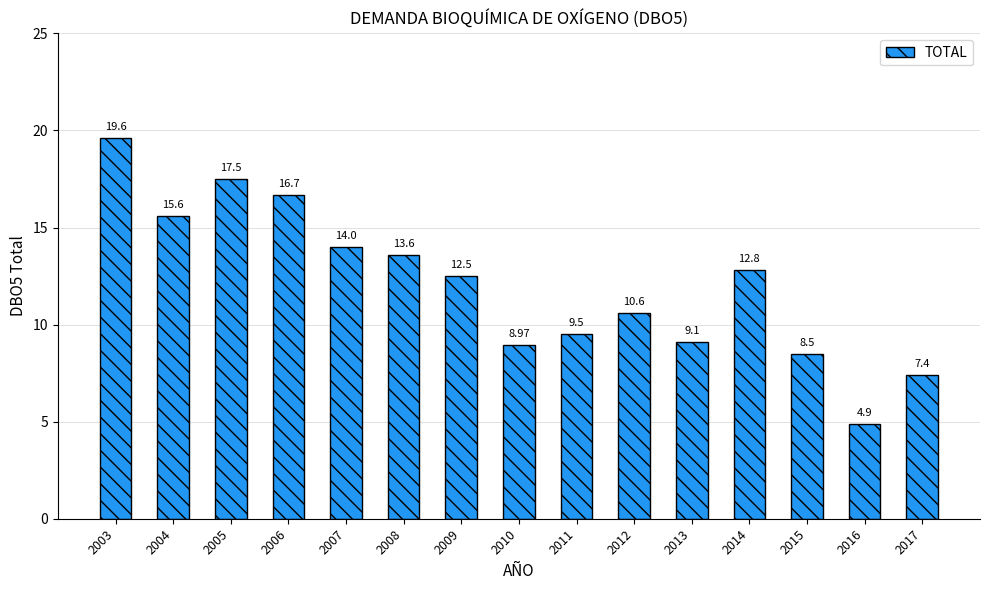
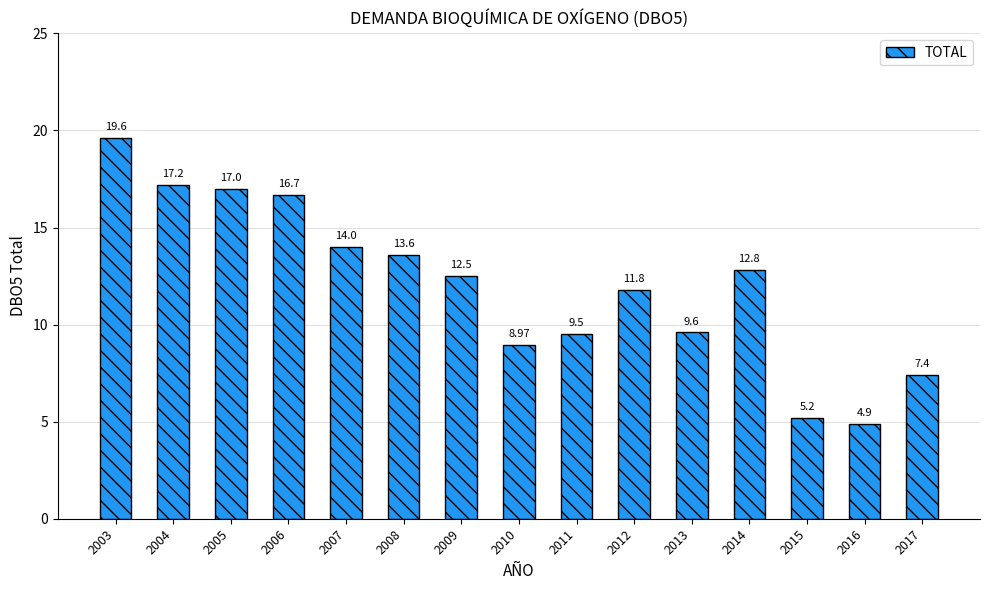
  {
    "2003": 19.6,
-   "2004": 15.6,
-   "2005": 17.5,
+   "2004": 17.2,
+   "2005": 17.0,
    "2006": 16.7,
    "2007": 14.0,
    "2008": 13.6,
    "2009": 12.5,
    "2010": 8.97,
    "2011": 9.5,
-   "2012": 10.6,
-   "2013": 9.1,
+   "2012": 11.8,
+   "2013": 9.6,
    "2014": 12.8,
-   "2015": 8.5,
+   "2015": 5.2,
    "2016": 4.9,
    "2017": 7.4
  }
